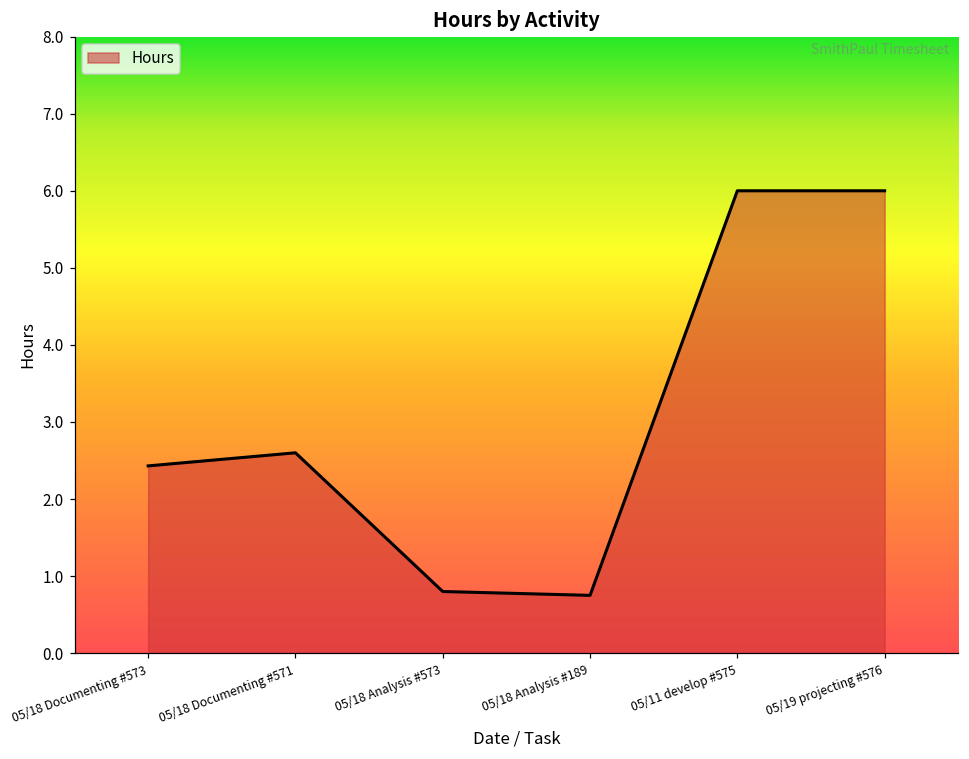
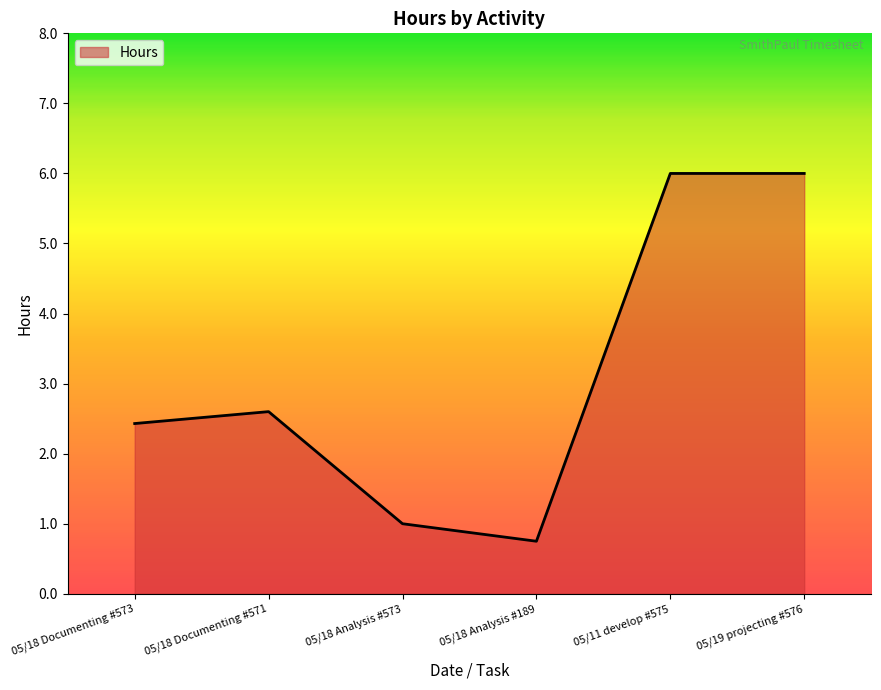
  {
    "05/18 Documenting #573": 2.4,
    "05/18 Documenting #571": 2.6,
-   "05/18 Analysis #573": 0.8,
+   "05/18 Analysis #573": 1.0,
    "05/18 Analysis #189": 0.8,
    "05/11 develop #575": 6.0,
    "05/19 projecting #576": 6.0
  }
